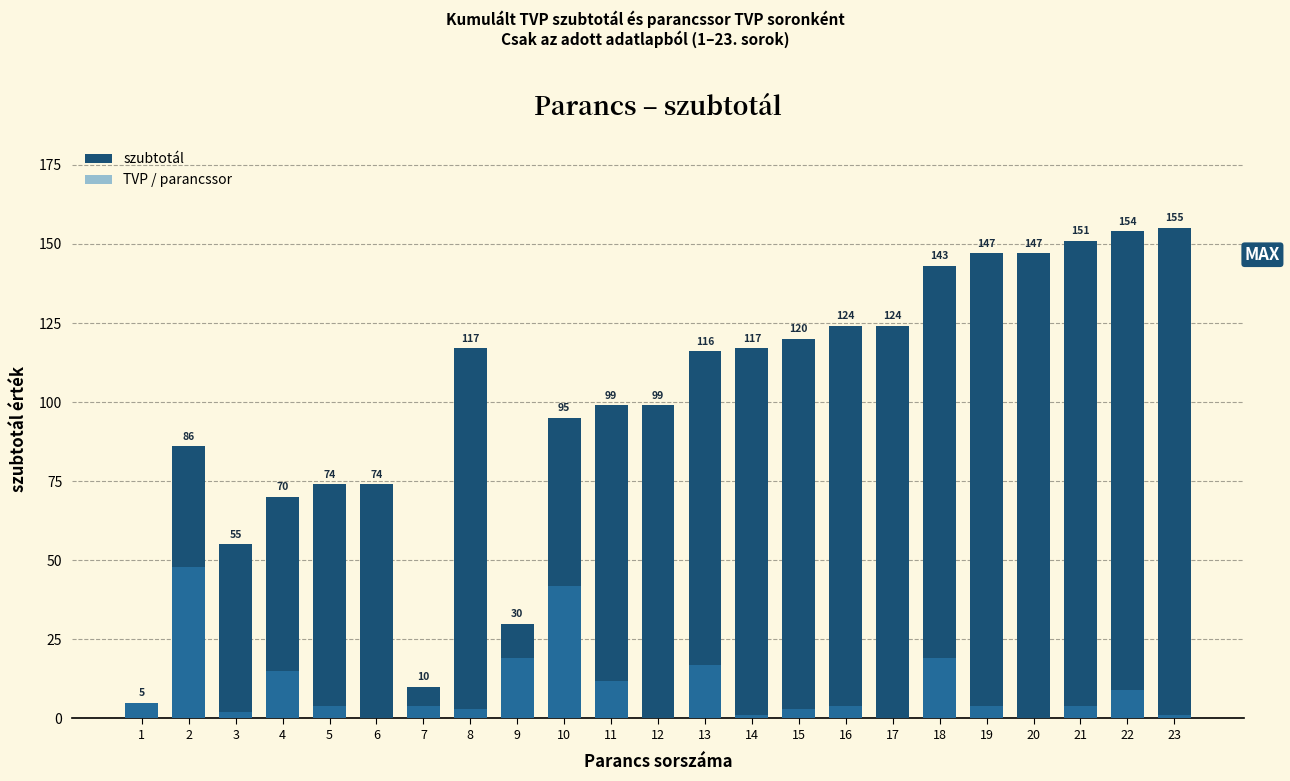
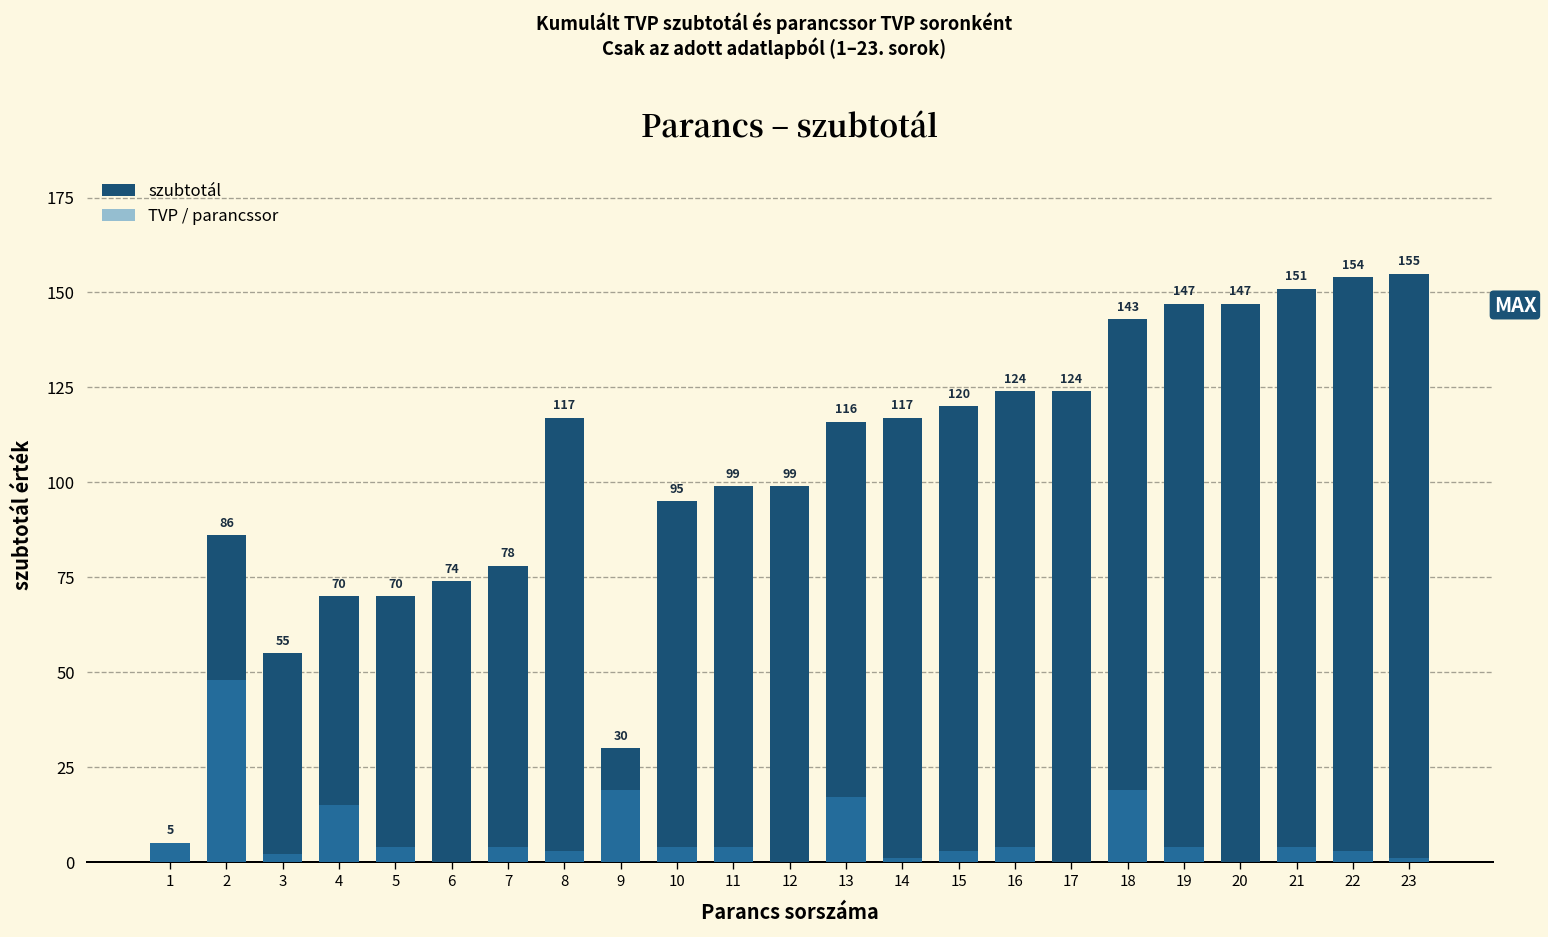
  {
    "szubtotál": {
      "1": 5,
      "2": 86,
      "3": 55,
      "4": 70,
-     "5": 74,
+     "5": 70,
      "6": 74,
-     "7": 10,
+     "7": 78,
      "8": 117,
      "9": 30,
      "10": 95,
      "11": 99,
      "12": 99,
      "13": 116,
      "14": 117,
      "15": 120,
      "16": 124,
      "17": 124,
      "18": 143,
      "19": 147,
      "20": 147,
      "21": 151,
      "22": 154,
      "23": 155
    },
    "TVP / parancssor": {
      "6": 0,
-     "10": 42,
-     "11": 12,
+     "10": 4,
+     "11": 4,
      "12": 0,
      "17": 0,
      "20": 0,
-     "22": 9
+     "22": 3
    }
  }
